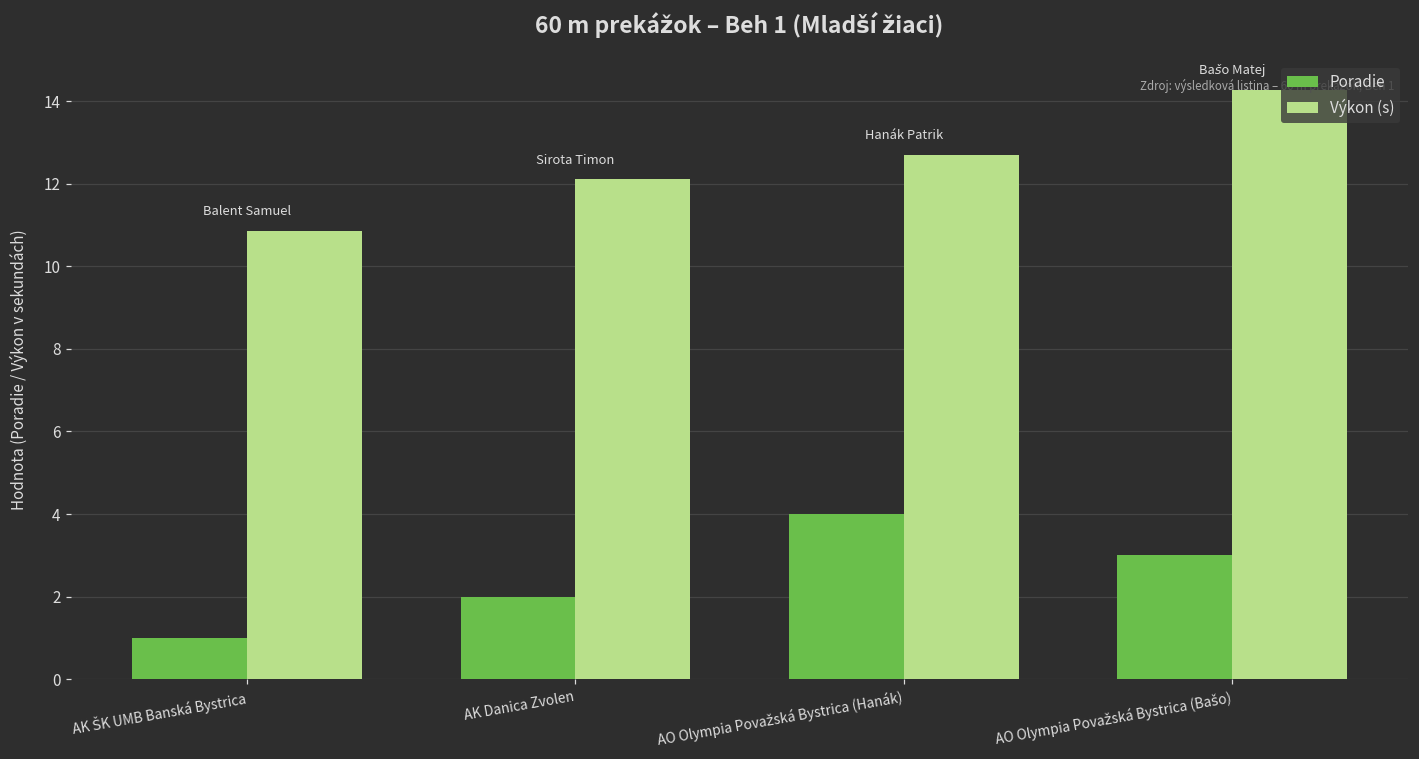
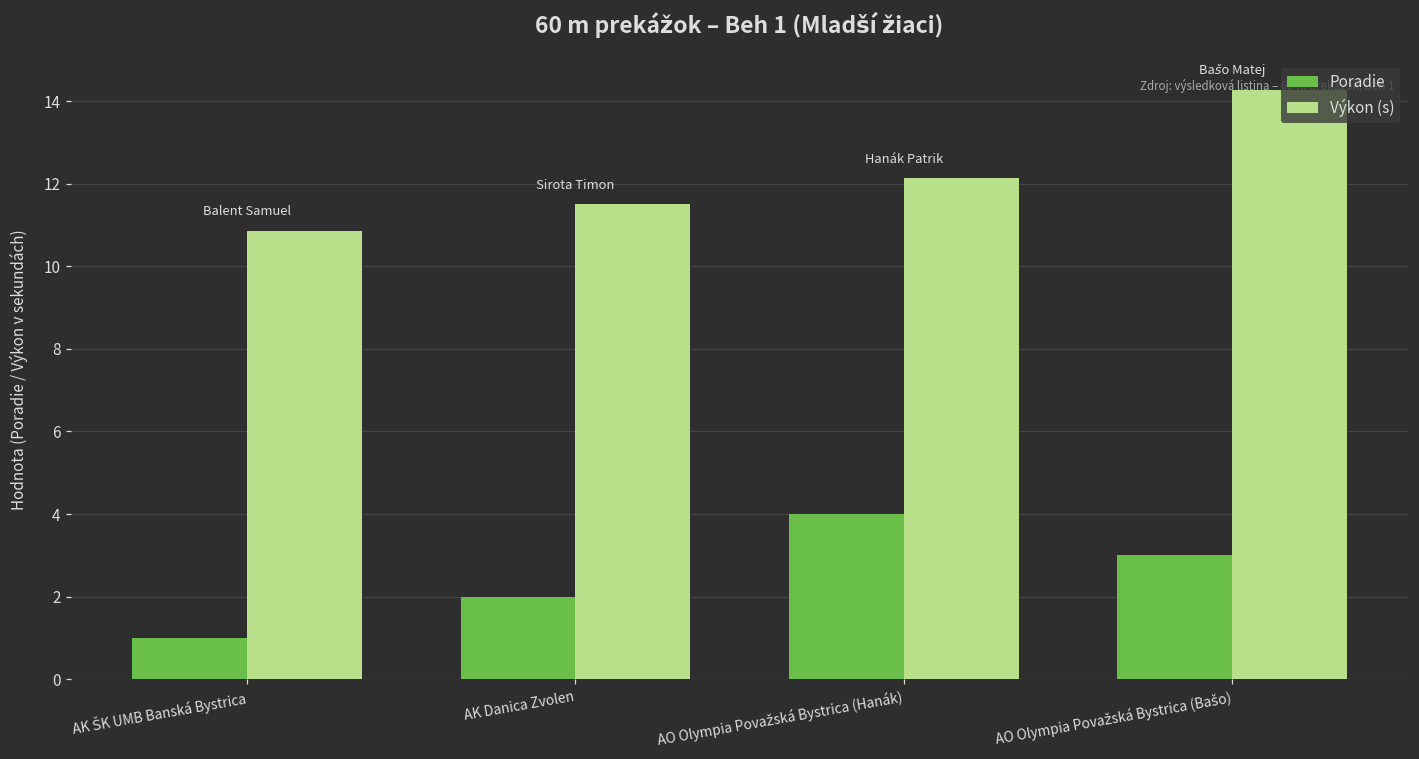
  {
    "Poradie": {
      "AK ŠK UMB Banská Bystrica": 1.0,
      "AK Danica Zvolen": 2.0,
      "AO Olympia Považská Bystrica (Hanák)": 4.0,
      "AO Olympia Považská Bystrica (Bašo)": 3.0
    },
    "Výkon (s)": {
      "AK ŠK UMB Banská Bystrica": 10.9,
-     "AK Danica Zvolen": 12.1,
-     "AO Olympia Považská Bystrica (Hanák)": 12.7
+     "AK Danica Zvolen": 11.5,
+     "AO Olympia Považská Bystrica (Hanák)": 12.1
    }
  }
